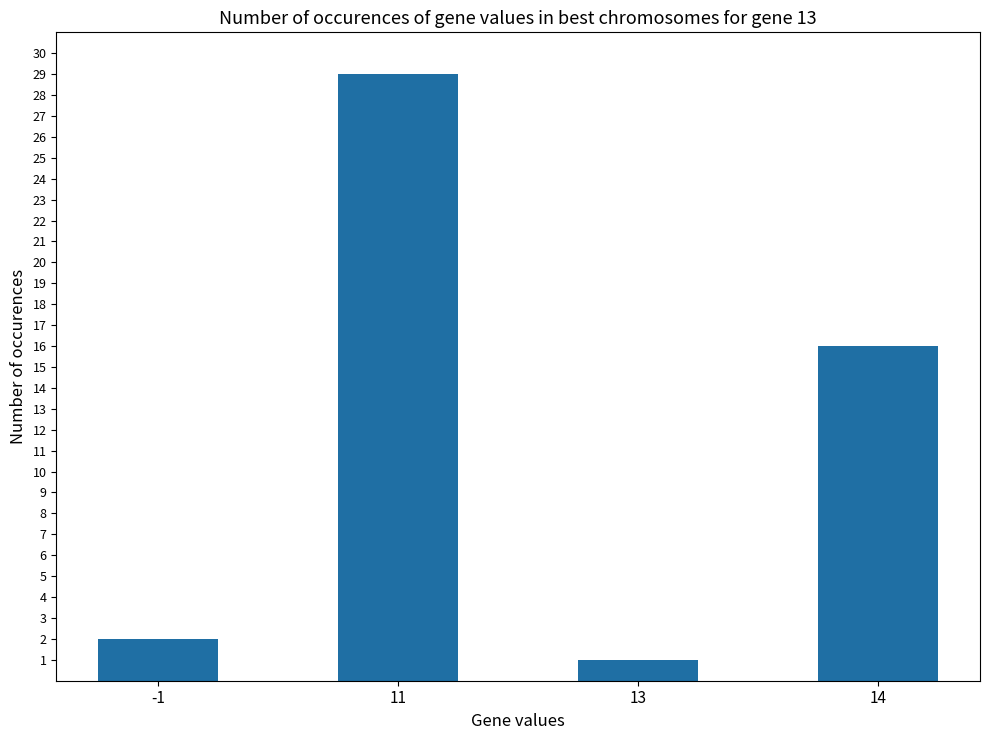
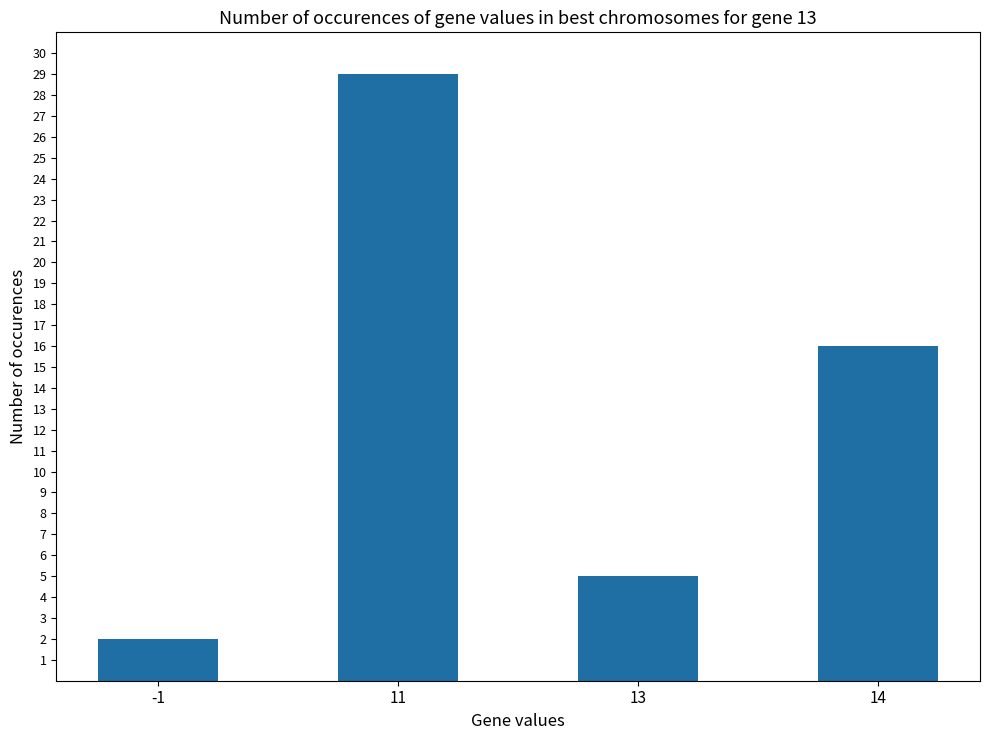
  {
    "-1": 2,
    "11": 29,
-   "13": 1,
+   "13": 5,
    "14": 16
  }
